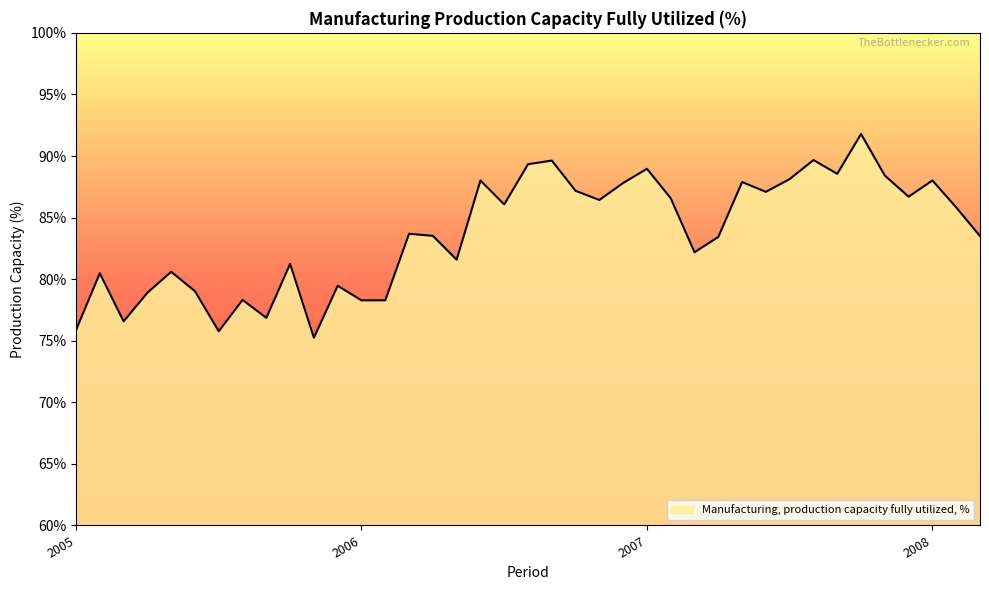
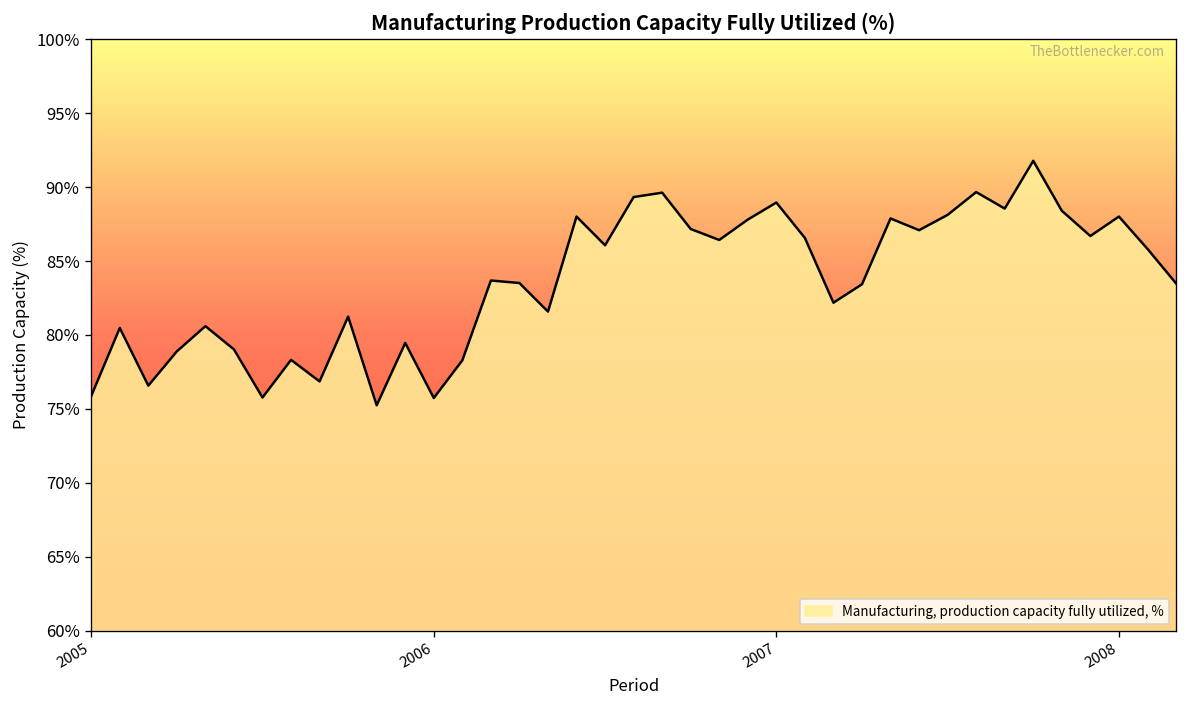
  {
    "2005": "75.9%",
-   "2006": "78.3%",
+   "2006": "75.7%",
    "2007": "89.0%",
    "2008": "88.0%"
  }
